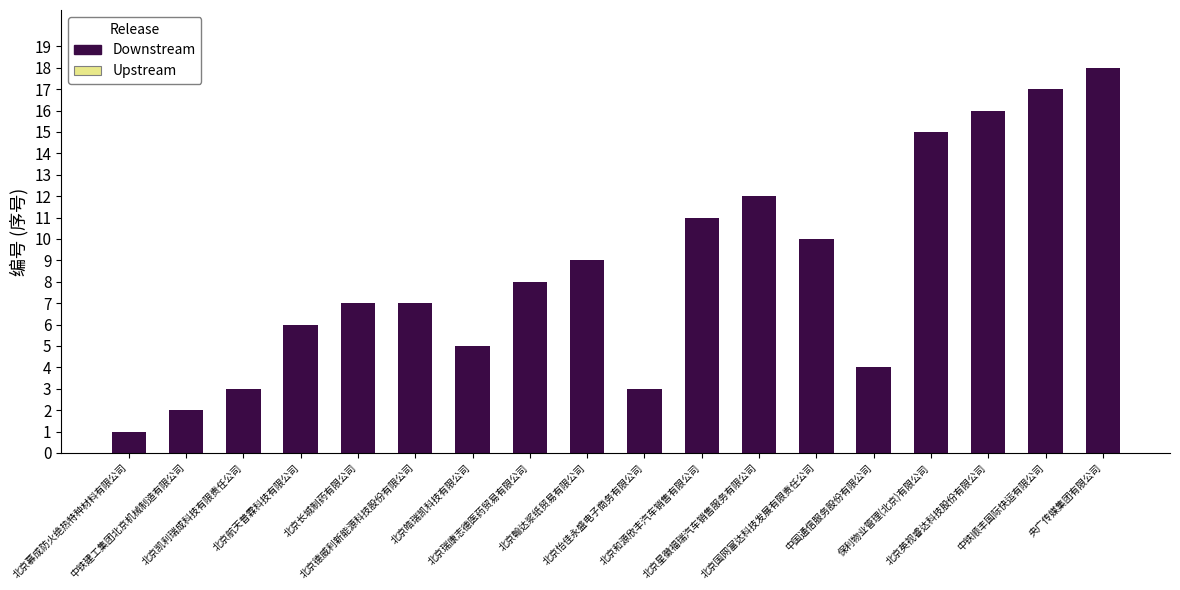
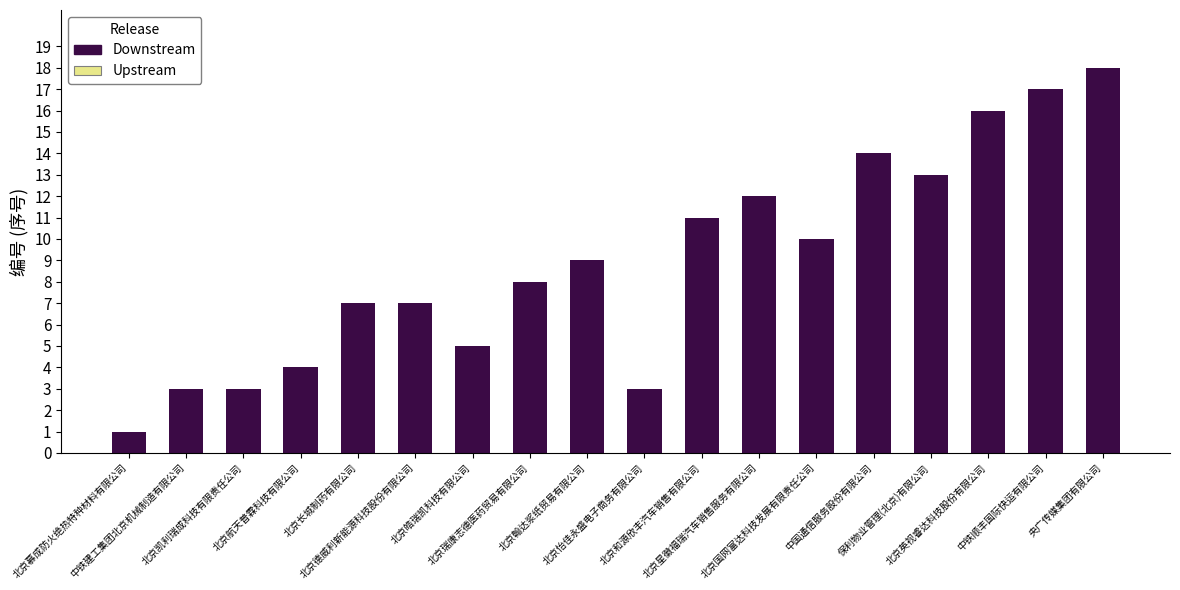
  {
    "北京慕成防火绝热特种材料有限公司": 1,
-   "中铁建工集团北京机械制造有限公司": 2,
+   "中铁建工集团北京机械制造有限公司": 3,
    "北京凯利瑞成科技有限责任公司": 3,
-   "北京航天普霖科技有限公司": 6,
+   "北京航天普霖科技有限公司": 4,
    "北京长城制药有限公司": 7,
    "北京德威利新能源科技股份有限公司": 7,
    "北京皓瑞凯科技有限公司": 5,
    "北京瑞康志德医药贸易有限公司": 8,
    "北京翰达浆纸贸易有限公司": 9,
    "北京怡佳永盛电子商务有限公司": 3,
    "北京和源欣丰汽车销售有限公司": 11,
    "北京星徽福瑞汽车销售服务有限公司": 12,
    "北京国网富达科技发展有限责任公司": 10,
-   "中国通信服务股份有限公司": 4,
-   "保利物业管理(北京)有限公司": 15,
+   "中国通信服务股份有限公司": 14,
+   "保利物业管理(北京)有限公司": 13,
    "北京英视睿达科技股份有限公司": 16,
    "中铁顺丰国际快运有限公司": 17,
    "央广传媒集团有限公司": 18
  }
